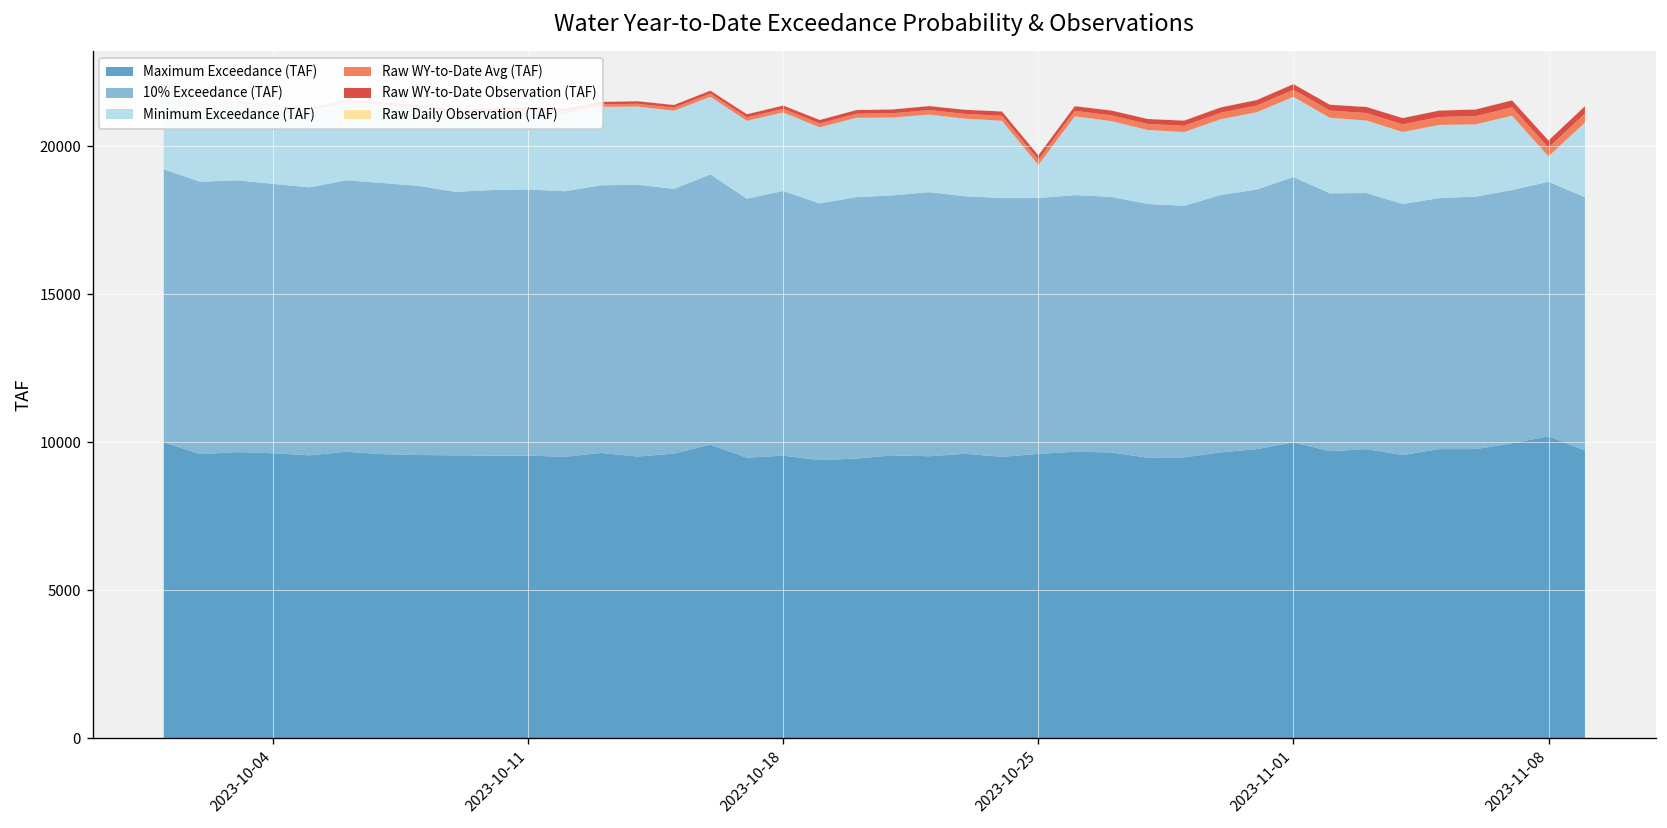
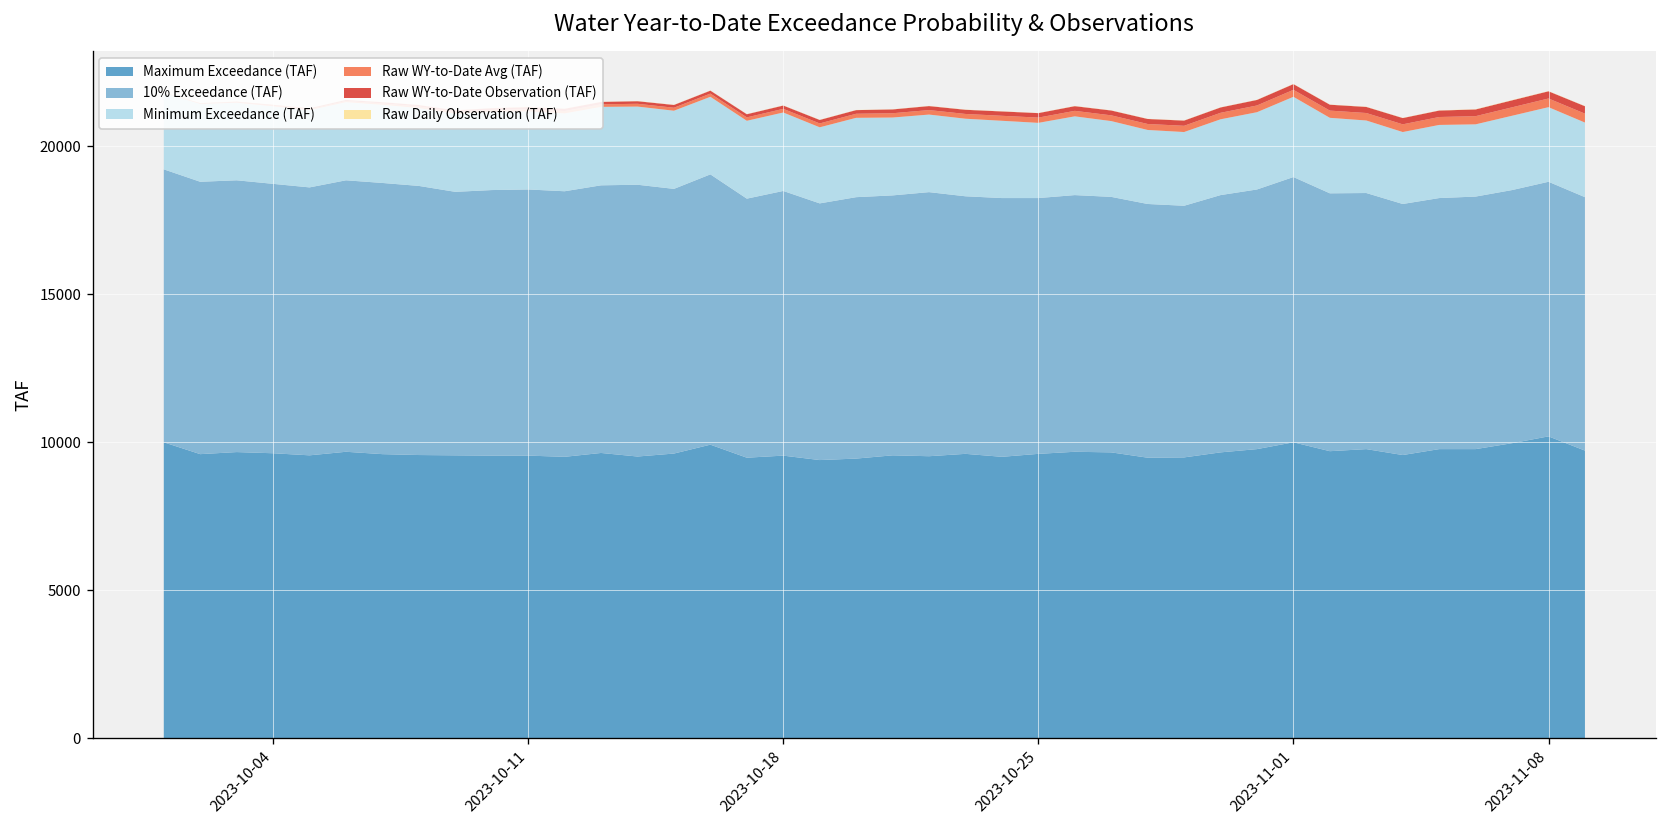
  {
    "Minimum Exceedance (TAF)": {
      "2023-10-18": 2700,
-     "2023-10-25": 1100,
+     "2023-10-25": 2500,
      "2023-11-01": 2700,
-     "2023-11-08": 900
+     "2023-11-08": 2500
    },
    "Raw WY-to-Date Avg (TAF)": {
      "2023-10-18": 100,
      "2023-10-25": 200,
      "2023-11-01": 200,
      "2023-11-08": 300
    }
  }
